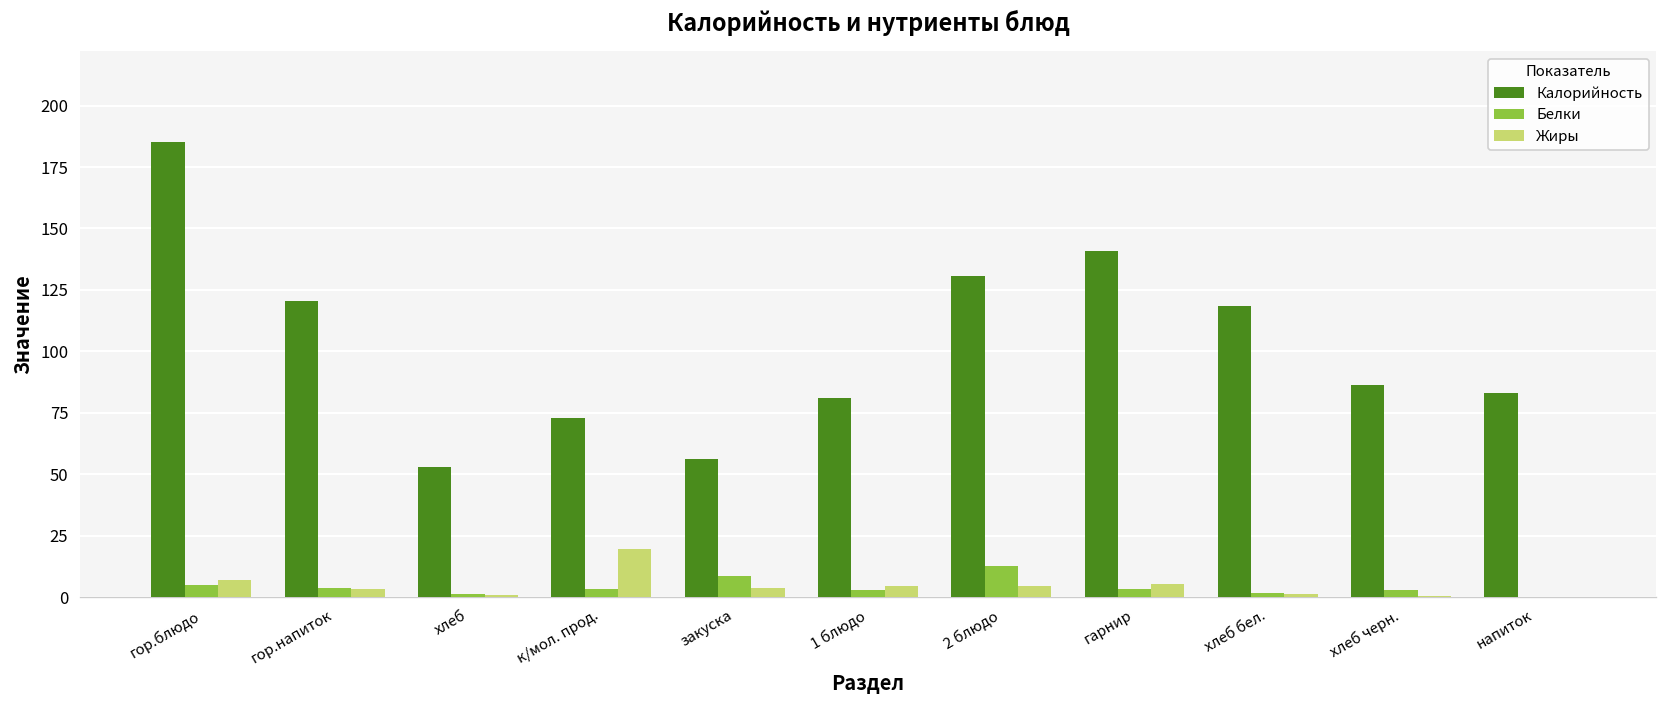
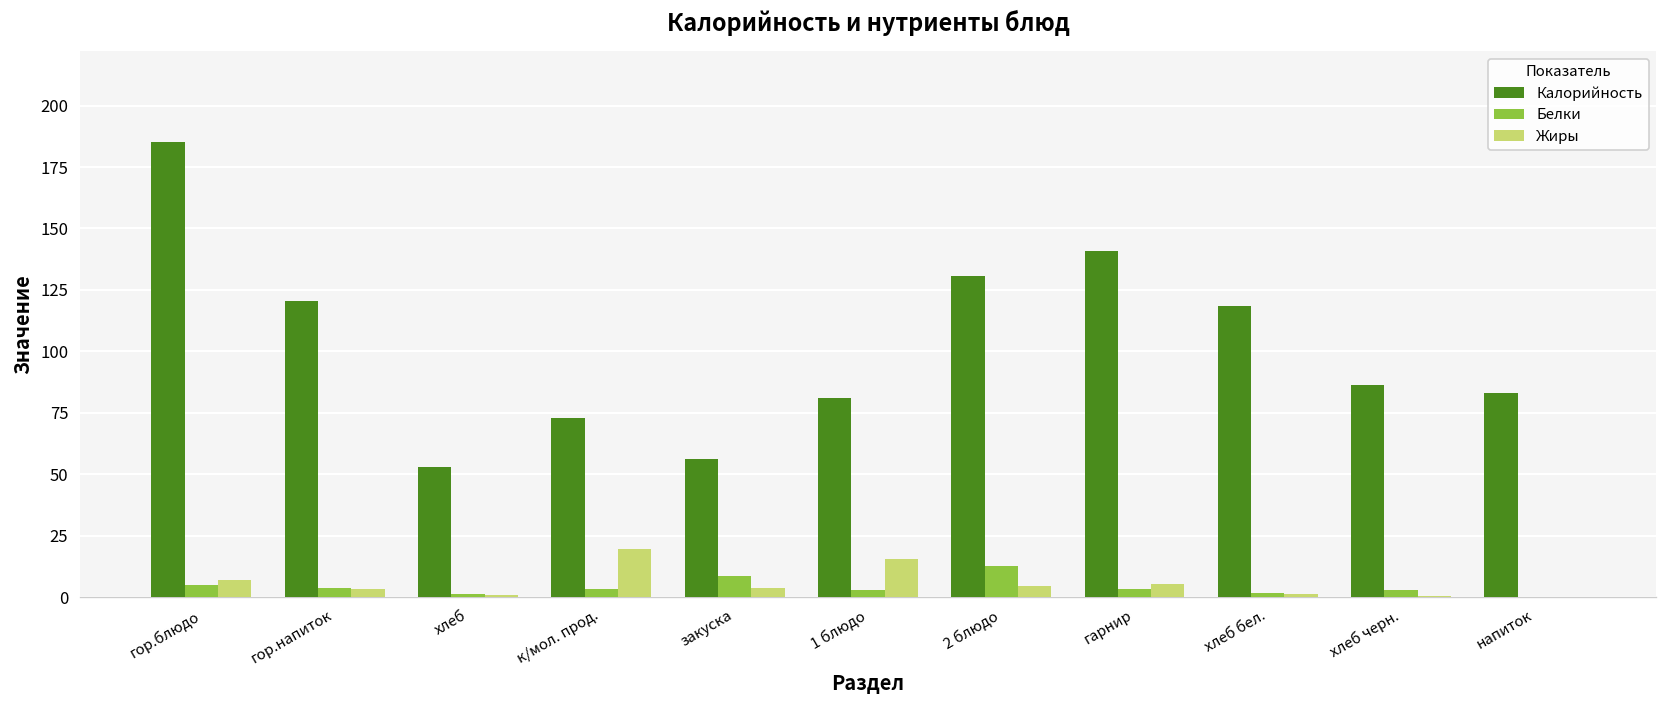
  {
    "Калорийность": {
      "гор.блюдо": 185,
      "гор.напиток": 121,
      "хлеб": 53,
      "к/мол. прод.": 73,
      "закуска": 56,
      "1 блюдо": 81,
      "2 блюдо": 131,
      "гарнир": 141,
      "хлеб бел.": 119,
      "хлеб черн.": 86,
      "напиток": 83
    },
    "Белки": {
      "гор.блюдо": 5,
      "гор.напиток": 4,
      "хлеб": 1,
      "к/мол. прод.": 3,
      "закуска": 9,
      "1 блюдо": 3,
      "2 блюдо": 13,
      "гарнир": 3,
      "хлеб бел.": 2,
      "хлеб черн.": 3
    },
    "Жиры": {
      "гор.блюдо": 7,
      "гор.напиток": 3,
      "к/мол. прод.": 19,
      "закуска": 4,
-     "1 блюдо": 4,
+     "1 блюдо": 16,
      "2 блюдо": 4,
      "гарнир": 5,
      "хлеб бел.": 1,
      "напиток": 0
    }
  }
